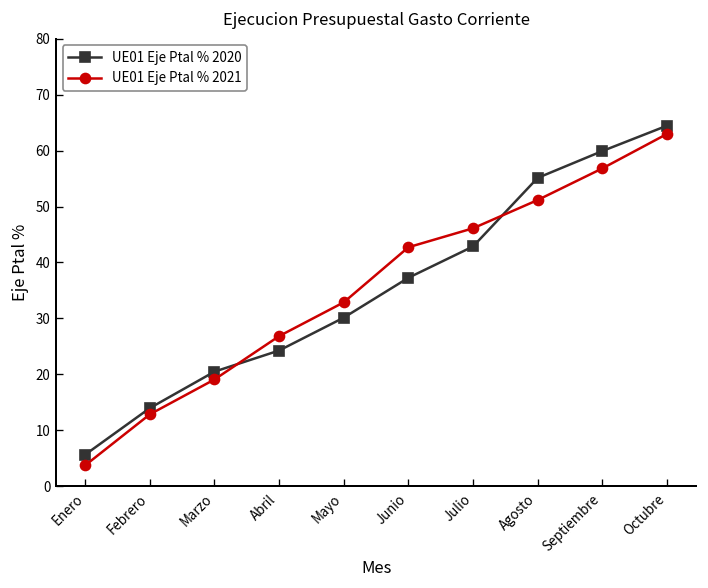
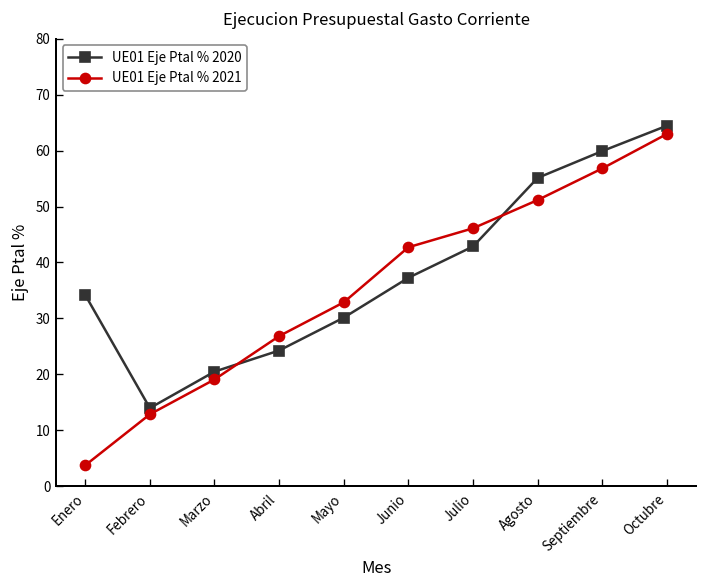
  {
    "UE01 Eje Ptal % 2020": {
-     "Enero": 6,
+     "Enero": 34,
      "Febrero": 14,
      "Marzo": 21,
      "Abril": 24,
      "Mayo": 30,
      "Junio": 37,
      "Julio": 43,
      "Agosto": 55,
      "Septiembre": 60,
      "Octubre": 64
    },
    "UE01 Eje Ptal % 2021": {
      "Enero": 4,
      "Febrero": 13,
      "Marzo": 19,
      "Abril": 27,
      "Mayo": 33,
      "Junio": 43,
      "Julio": 46,
      "Agosto": 51,
      "Septiembre": 57,
      "Octubre": 63
    }
  }
